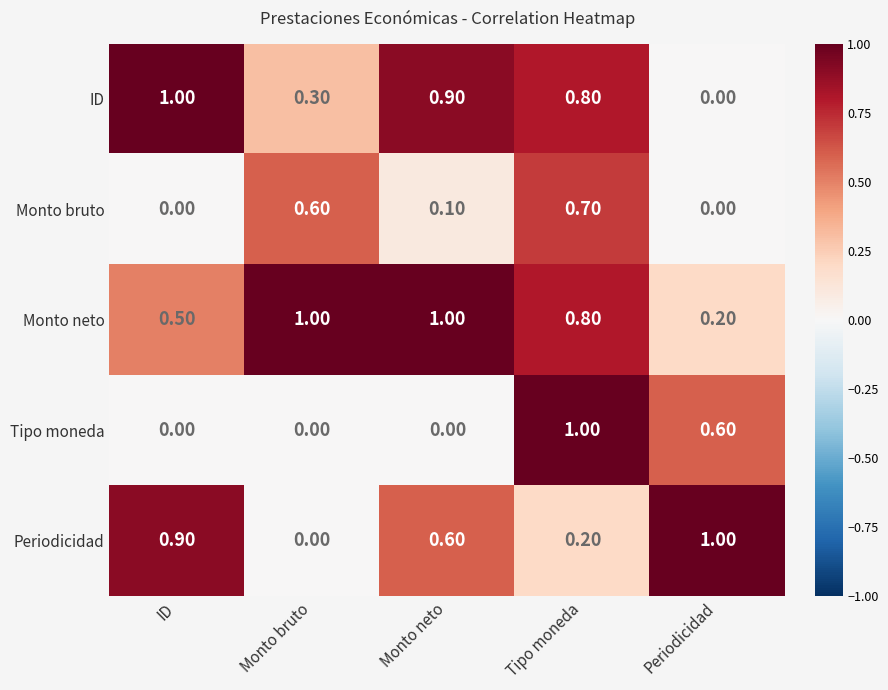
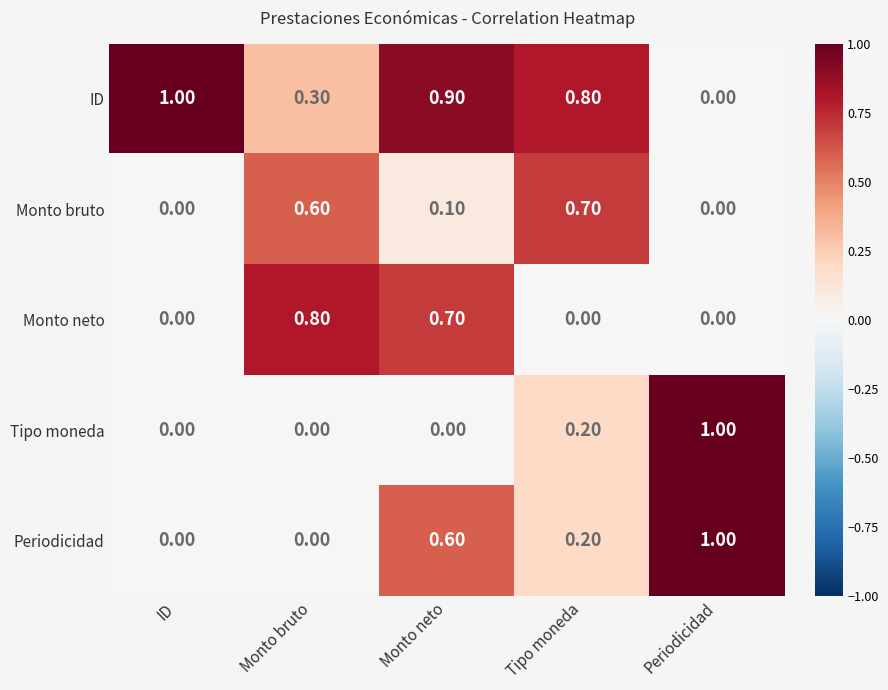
  {
    "ID": {
      "ID": 1.00,
      "Monto bruto": 0.30,
      "Monto neto": 0.90,
      "Tipo moneda": 0.80,
      "Periodicidad": 0.00
    },
    "Monto bruto": {
      "ID": 0.00,
      "Monto bruto": 0.60,
      "Monto neto": 0.10,
      "Tipo moneda": 0.70,
      "Periodicidad": 0.00
    },
    "Monto neto": {
-     "ID": 0.50,
-     "Monto bruto": 1.00,
-     "Monto neto": 1.00,
-     "Tipo moneda": 0.80,
-     "Periodicidad": 0.20
+     "ID": 0.00,
+     "Monto bruto": 0.80,
+     "Monto neto": 0.70,
+     "Tipo moneda": 0.00,
+     "Periodicidad": 0.00
    },
    "Tipo moneda": {
      "ID": 0.00,
      "Monto bruto": 0.00,
      "Monto neto": 0.00,
-     "Tipo moneda": 1.00,
-     "Periodicidad": 0.60
+     "Tipo moneda": 0.20,
+     "Periodicidad": 1.00
    },
    "Periodicidad": {
-     "ID": 0.90,
+     "ID": 0.00,
      "Monto bruto": 0.00,
      "Monto neto": 0.60,
      "Tipo moneda": 0.20,
      "Periodicidad": 1.00
    }
  }
